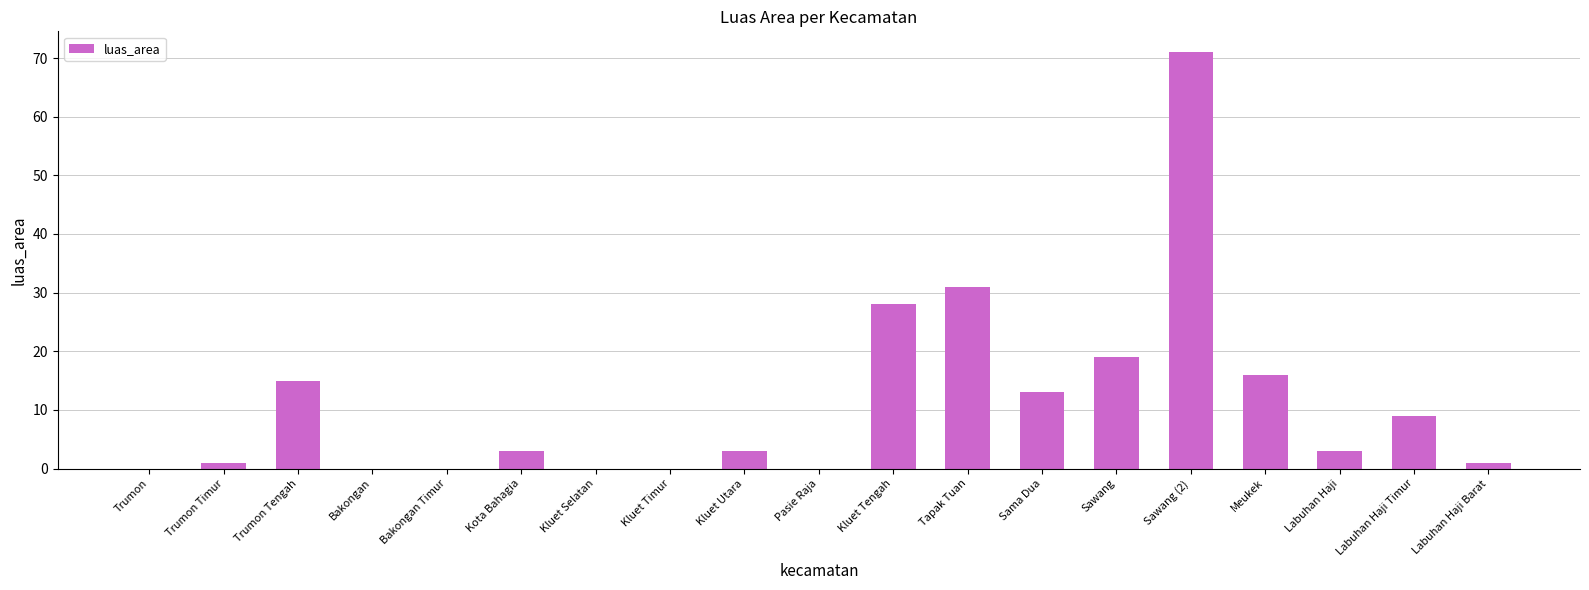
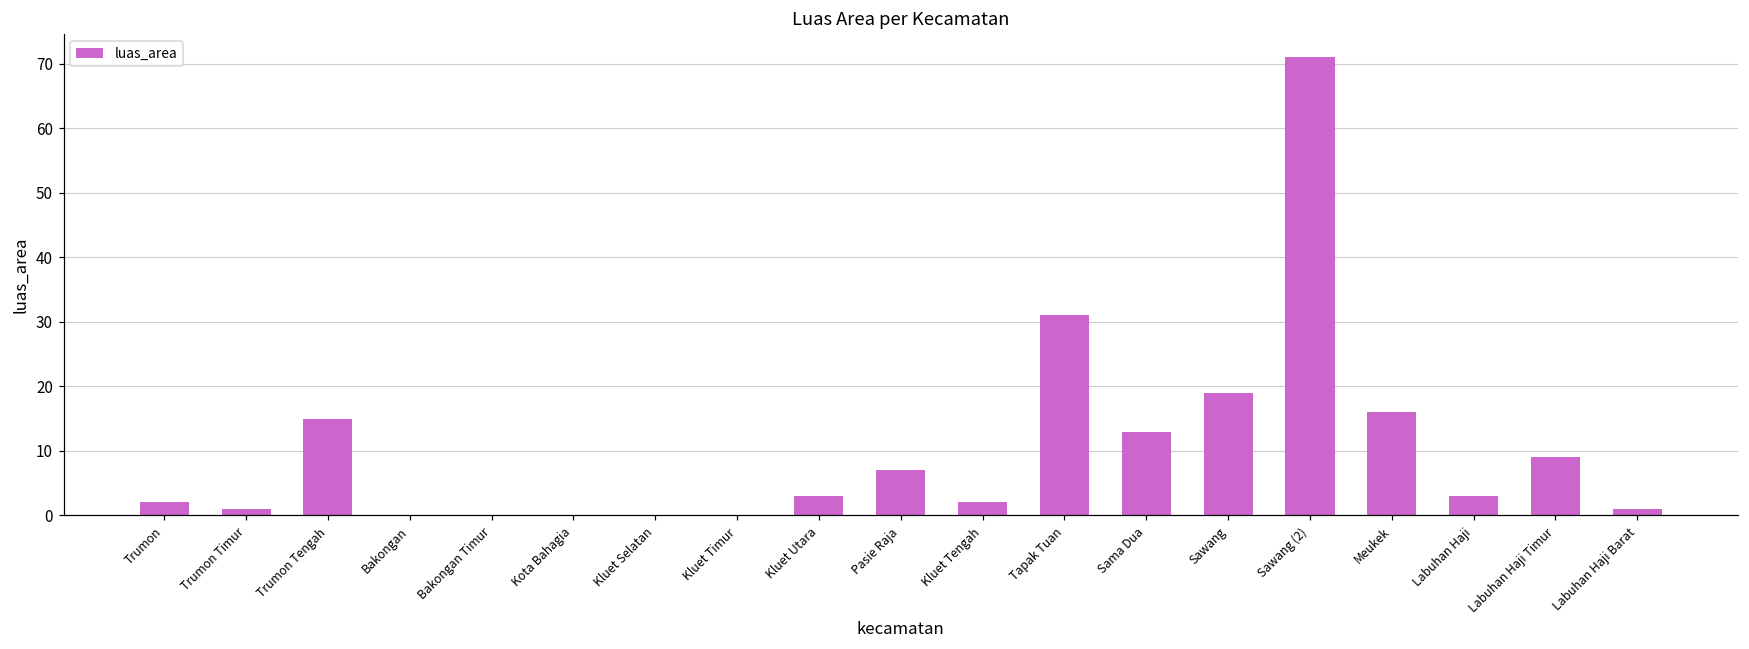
  {
-   "Trumon": 0,
+   "Trumon": 2,
    "Trumon Timur": 1,
    "Trumon Tengah": 15,
    "Bakongan": 0,
    "Bakongan Timur": 0,
-   "Kota Bahagia": 3,
+   "Kota Bahagia": 0,
    "Kluet Selatan": 0,
    "Kluet Timur": 0,
    "Kluet Utara": 3,
-   "Pasie Raja": 0,
-   "Kluet Tengah": 28,
+   "Pasie Raja": 7,
+   "Kluet Tengah": 2,
    "Tapak Tuan": 31,
    "Sama Dua": 13,
    "Sawang": 19,
    "Sawang (2)": 71,
    "Meukek": 16,
    "Labuhan Haji": 3,
    "Labuhan Haji Timur": 9,
    "Labuhan Haji Barat": 1
  }
